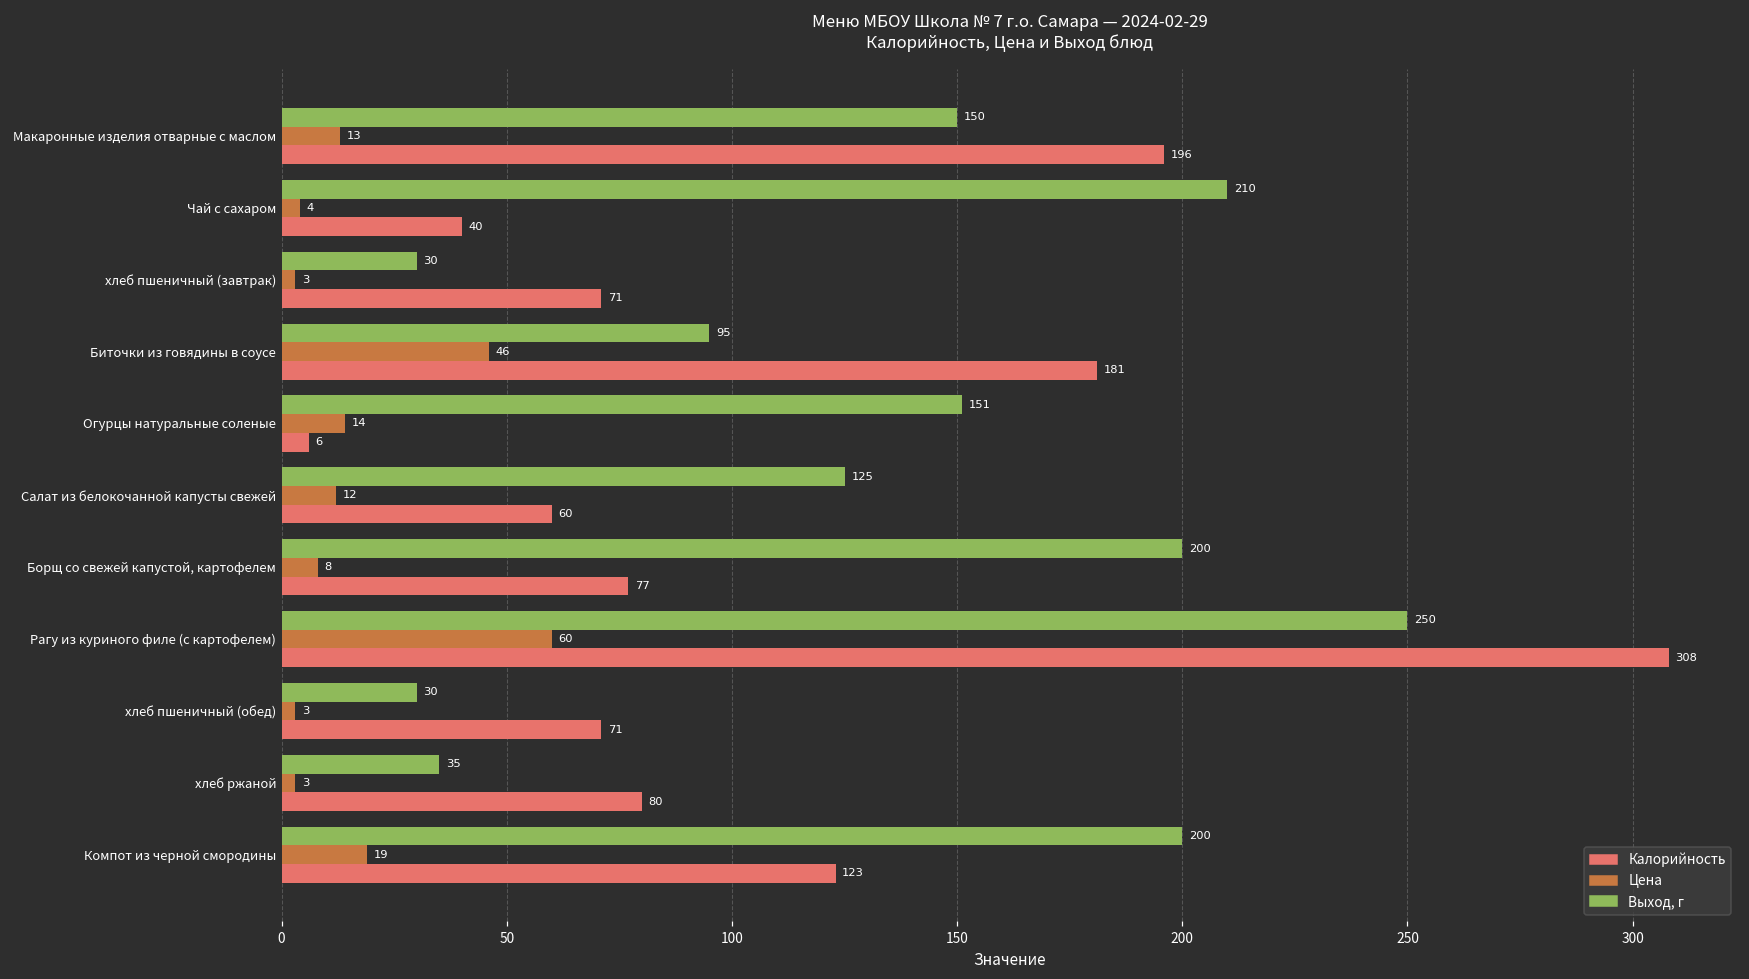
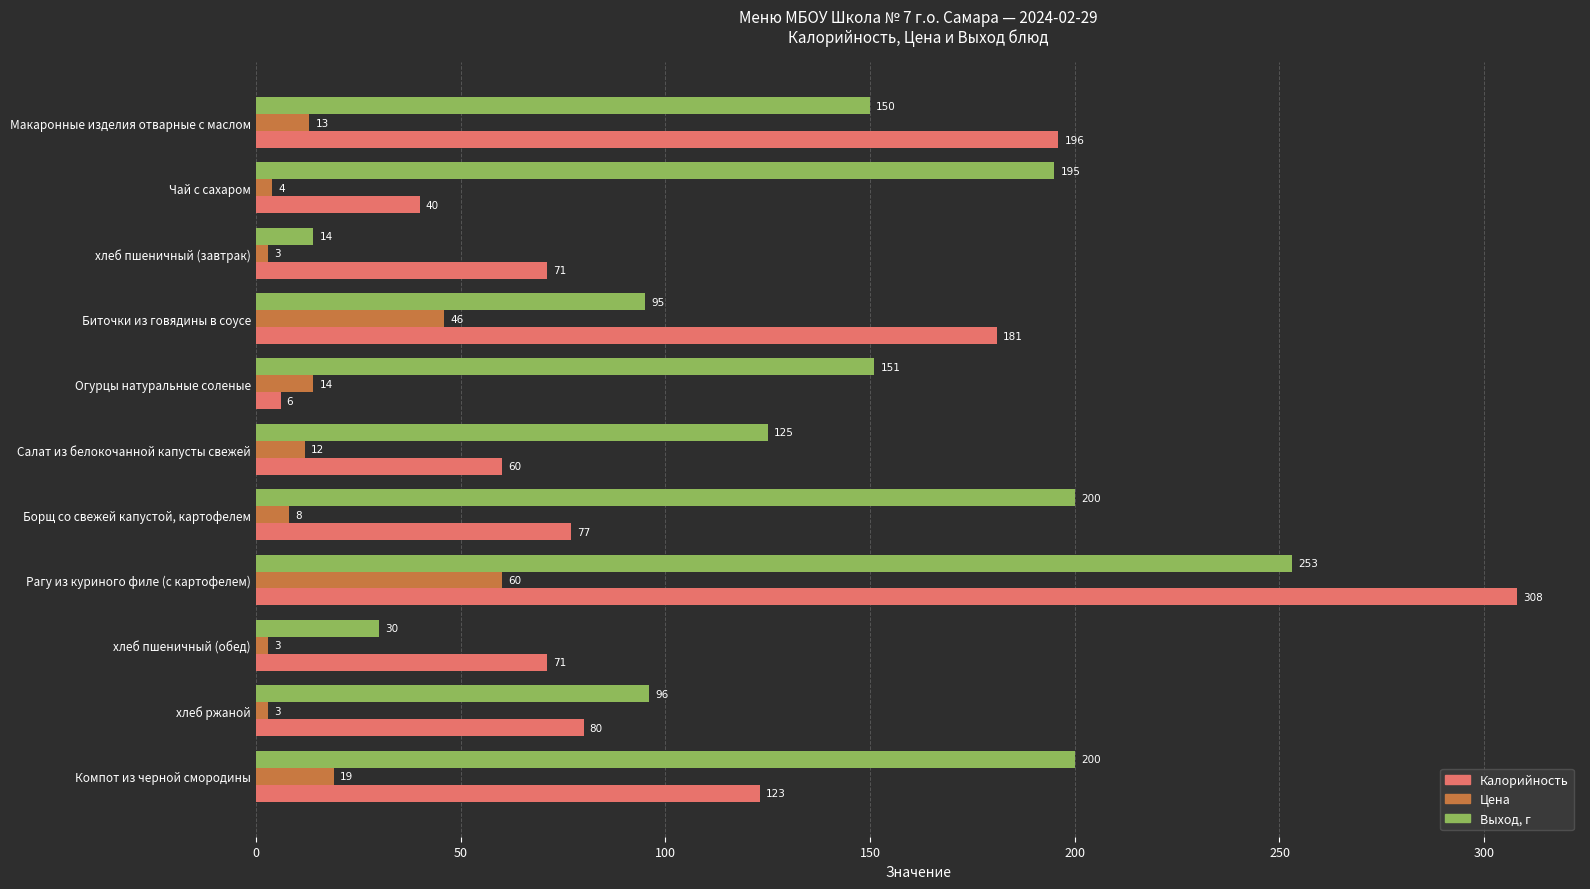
  {
    "Выход, г": {
      "Макаронные изделия отварные с маслом": 150,
-     "Чай с сахаром": 210,
-     "хлеб пшеничный (завтрак)": 30,
+     "Чай с сахаром": 195,
+     "хлеб пшеничный (завтрак)": 14,
      "Биточки из говядины в соусе": 95,
      "Огурцы натуральные соленые": 151,
      "Салат из белокочанной капусты свежей": 125,
      "Борщ со свежей капустой, картофелем": 200,
-     "Рагу из куриного филе (с картофелем)": 250,
+     "Рагу из куриного филе (с картофелем)": 253,
      "хлеб пшеничный (обед)": 30,
-     "хлеб ржаной": 35,
+     "хлеб ржаной": 96,
      "Компот из черной смородины": 200
    }
  }
